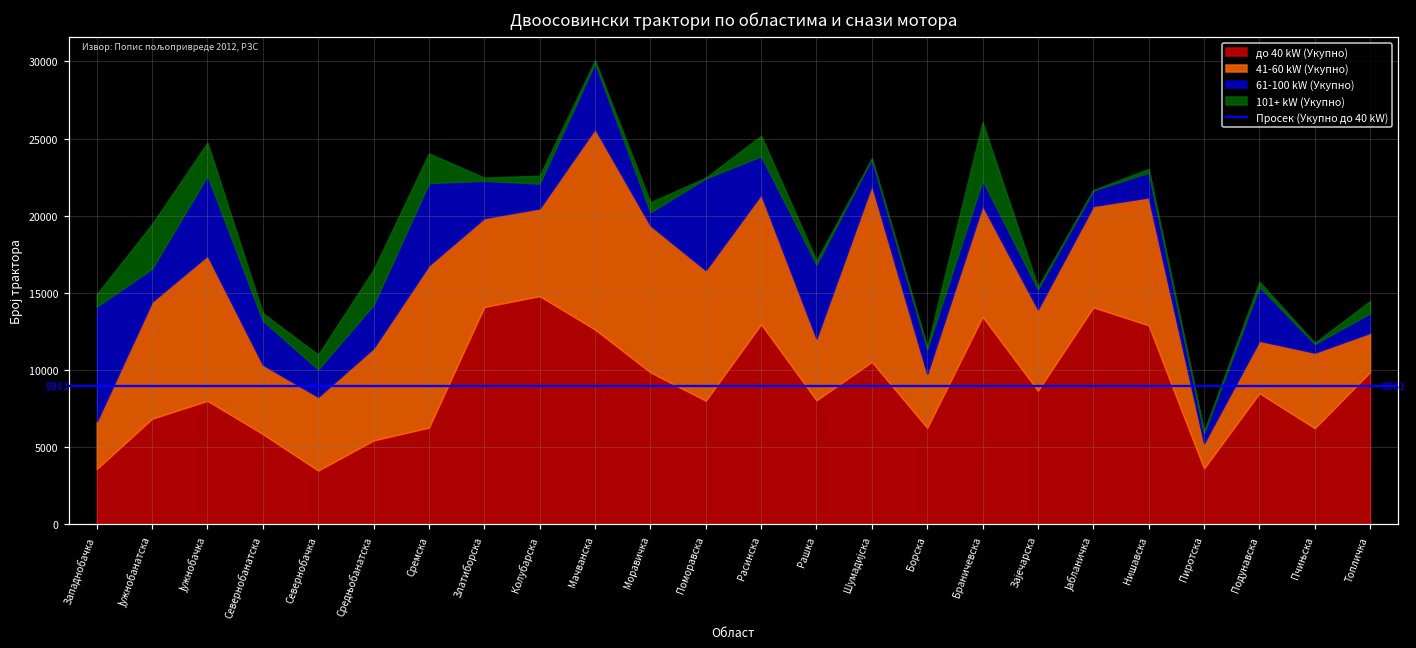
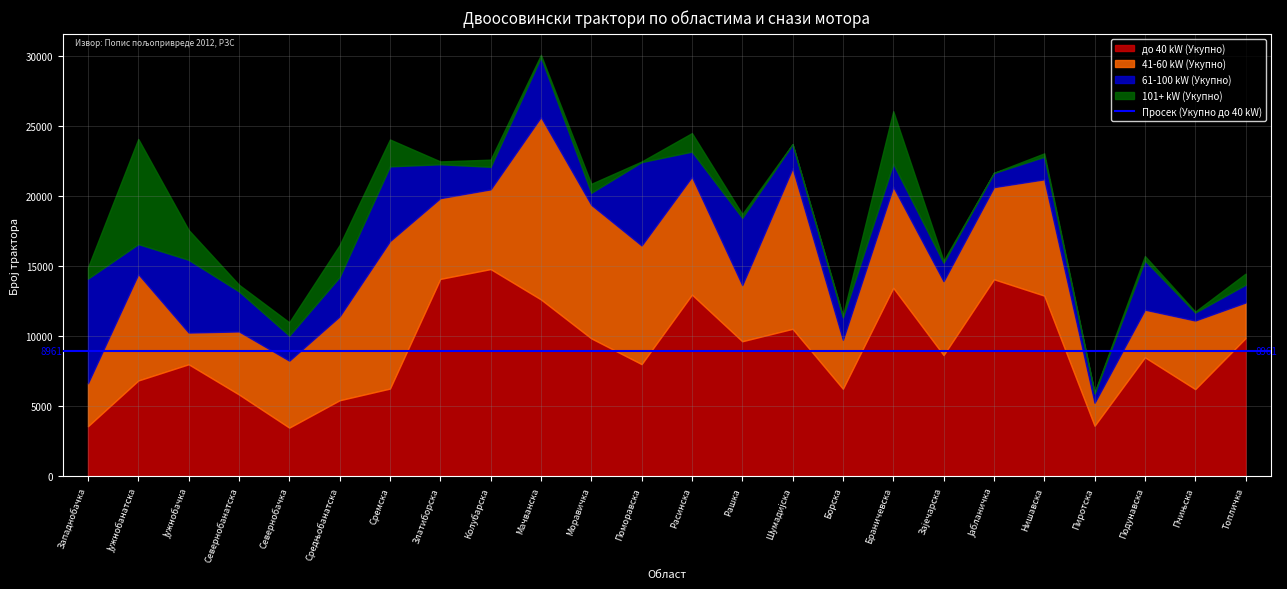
  {
    "до 40 kW (Укупно)": {
      "Западнобачка": 3600,
      "Јужнобанатска": 6800,
      "Јужнобачка": 8000,
      "Севернобанатска": 5800,
      "Севернобачка": 3500,
      "Средњобанатска": 5400,
      "Сремска": 6300,
      "Златиборска": 14100,
      "Колубарска": 14800,
      "Мачванска": 12600,
      "Моравичка": 9800,
      "Поморавска": 8000,
      "Расинска": 13000,
-     "Рашка": 8000,
+     "Рашка": 9600,
      "Шумадијска": 10500,
      "Борска": 6300,
      "Браничевска": 13500,
      "Зајечарска": 8700,
      "Јабланичка": 14100,
      "Нишавска": 12900,
      "Пиротска": 3600,
      "Подунавска": 8500,
      "Пчињска": 6200
    },
    "41-60 kW (Укупно)": {
      "Западнобачка": 3100,
      "Јужнобанатска": 7600,
-     "Јужнобачка": 9400,
+     "Јужнобачка": 2300,
      "Севернобанатска": 4500,
      "Севернобачка": 4800,
      "Средњобанатска": 6000,
      "Сремска": 10500,
      "Златиборска": 5800,
      "Колубарска": 5700,
      "Мачванска": 13000,
      "Моравичка": 9500,
      "Поморавска": 8500,
      "Расинска": 8400,
      "Рашка": 4000,
      "Шумадијска": 11500,
      "Борска": 3500,
      "Браничевска": 7200,
      "Зајечарска": 5300,
      "Јабланичка": 6600,
      "Нишавска": 8300,
      "Пиротска": 1600,
      "Подунавска": 3400,
      "Пчињска": 4900,
      "Топличка": 2500
    },
    "61-100 kW (Укупно)": {
      "Западнобачка": 7500,
      "Јужнобанатска": 2100,
      "Јужнобачка": 5200,
      "Севернобанатска": 2900,
      "Севернобачка": 1800,
      "Средњобанатска": 2800,
      "Сремска": 5300,
      "Златиборска": 2400,
      "Колубарска": 1600,
      "Моравичка": 900,
-     "Расинска": 2500,
+     "Расинска": 1800,
      "Рашка": 4800,
      "Браничевска": 1600,
      "Нишавска": 1600,
      "Подунавска": 3500,
      "Топличка": 1300
    },
    "101+ kW (Укупно)": {
      "Западнобачка": 800,
-     "Јужнобанатска": 2900,
+     "Јужнобанатска": 7500,
      "Јужнобачка": 2100,
      "Севернобанатска": 500,
      "Севернобачка": 1000,
      "Средњобанатска": 2300,
      "Сремска": 1900,
      "Златиборска": 200,
      "Колубарска": 500,
      "Моравичка": 600,
      "Расинска": 1300,
      "Рашка": 300,
      "Браничевска": 3700,
      "Нишавска": 200,
      "Подунавска": 300,
      "Топличка": 800
    }
  }
